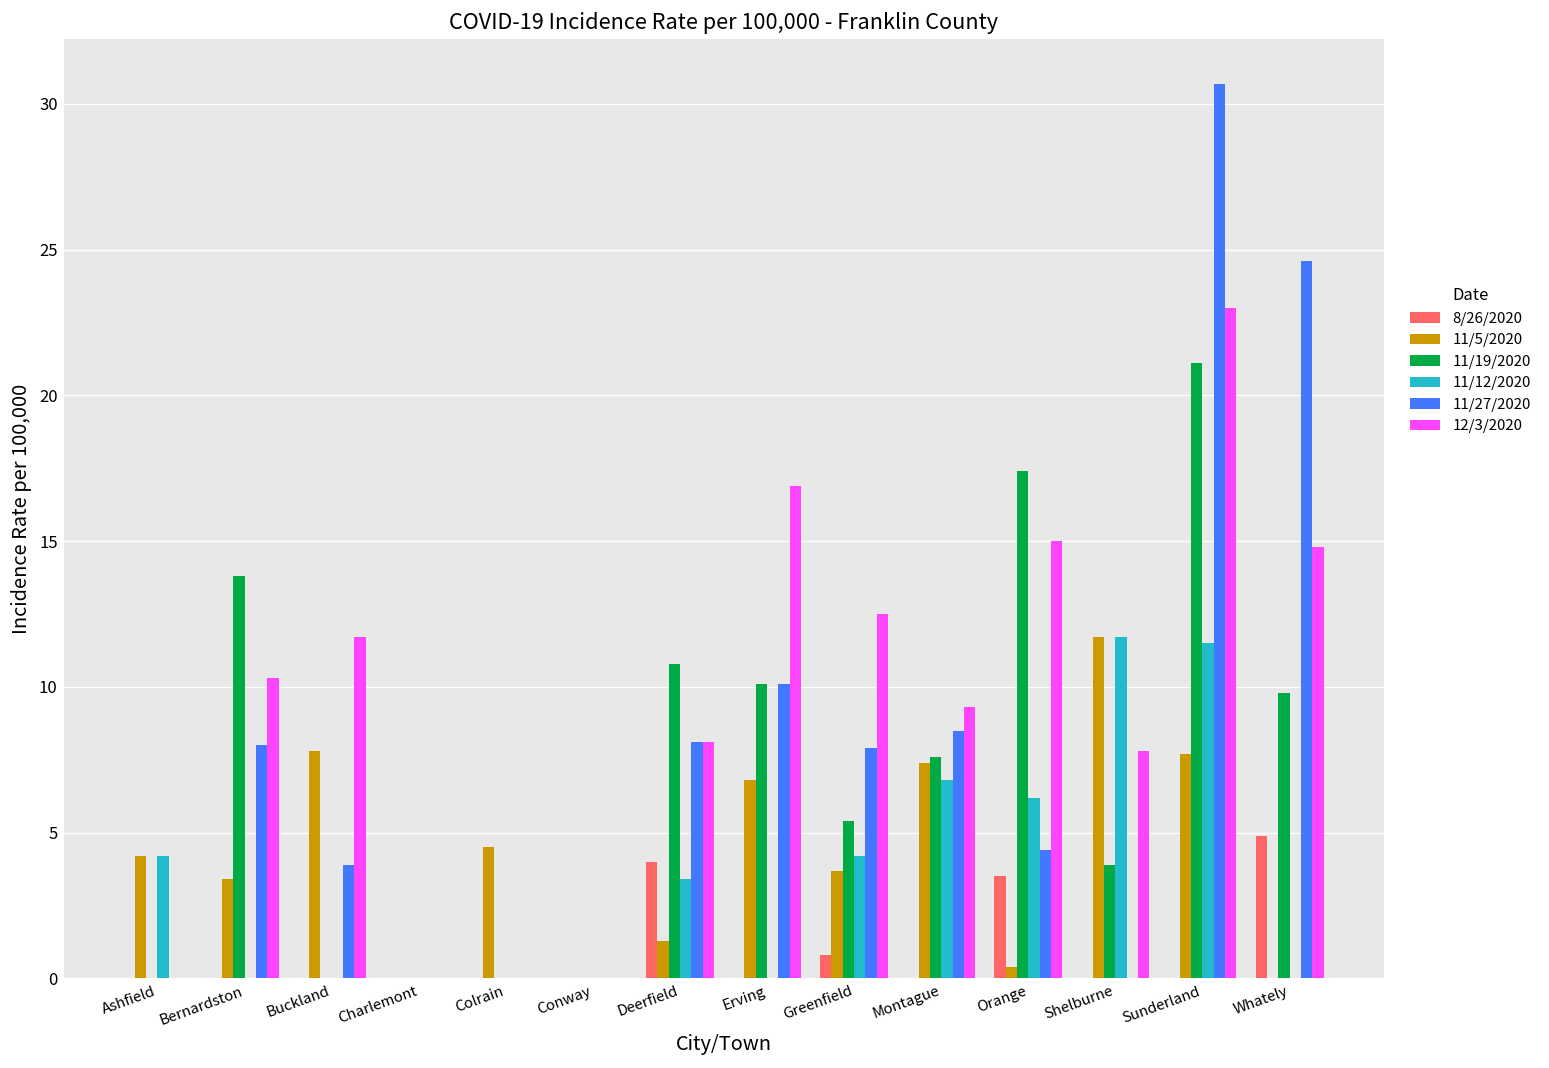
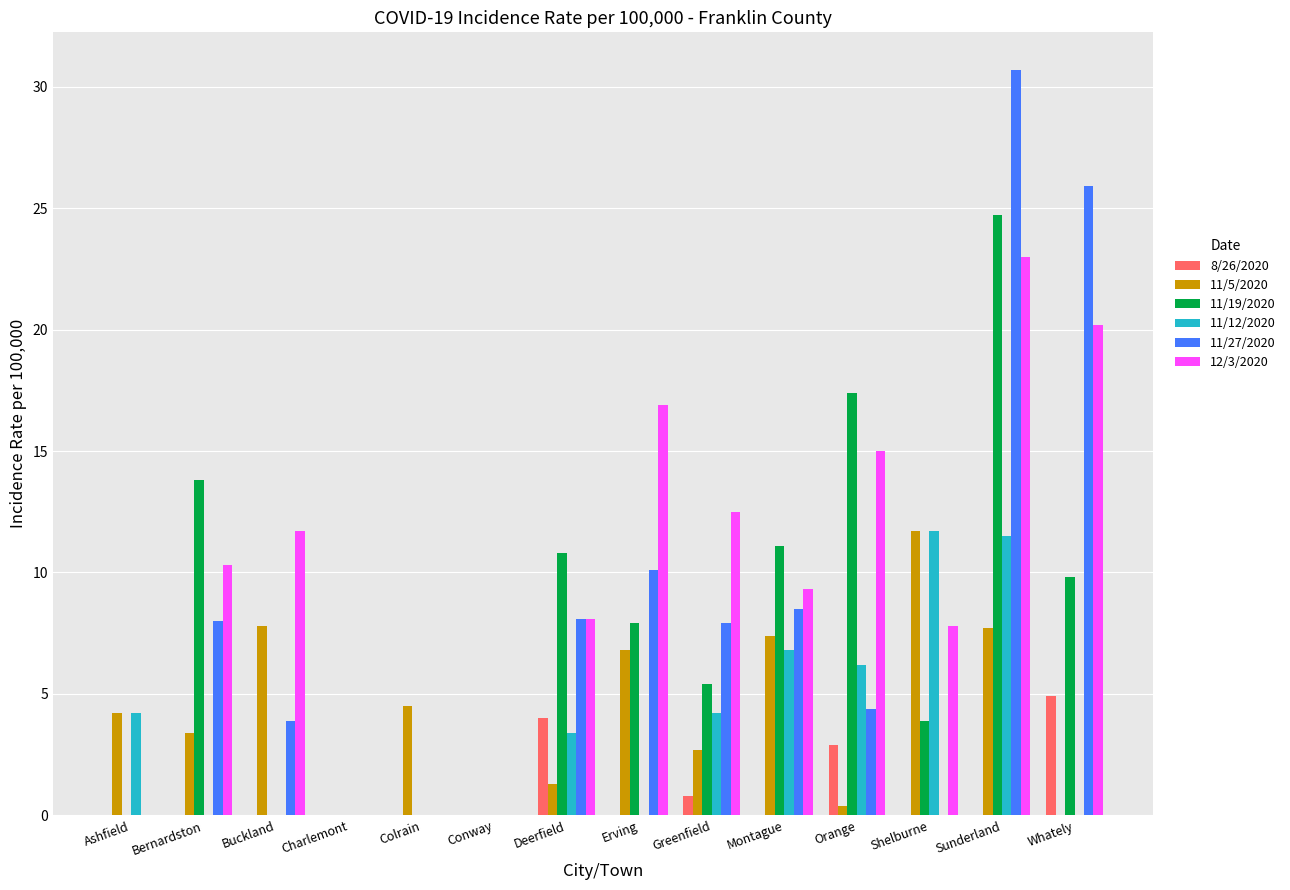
  {
    "8/26/2020": {
      "Ashfield": 0.0,
      "Bernardston": 0.0,
      "Buckland": 0.0,
      "Charlemont": 0.0,
      "Colrain": 0.0,
      "Conway": 0.0,
      "Deerfield": 4.0,
      "Erving": 0.0,
      "Greenfield": 0.8,
      "Montague": 0.0,
-     "Orange": 3.5,
+     "Orange": 2.9,
      "Shelburne": 0.0,
      "Sunderland": 0.0,
      "Whately": 4.9
    },
    "11/5/2020": {
      "Ashfield": 4.2,
      "Bernardston": 3.4,
      "Buckland": 7.8,
      "Charlemont": 0.0,
      "Colrain": 4.5,
      "Conway": 0.0,
      "Deerfield": 1.3,
      "Erving": 6.8,
-     "Greenfield": 3.7,
+     "Greenfield": 2.7,
      "Montague": 7.4,
      "Orange": 0.4,
      "Shelburne": 11.7,
      "Sunderland": 7.7,
      "Whately": 0.0
    },
    "11/19/2020": {
      "Ashfield": 0.0,
      "Bernardston": 13.8,
      "Buckland": 0.0,
      "Charlemont": 0.0,
      "Colrain": 0.0,
      "Conway": 0.0,
      "Deerfield": 10.8,
-     "Erving": 10.1,
+     "Erving": 7.9,
      "Greenfield": 5.4,
-     "Montague": 7.6,
+     "Montague": 11.1,
      "Orange": 17.4,
      "Shelburne": 3.9,
-     "Sunderland": 21.1,
+     "Sunderland": 24.7,
      "Whately": 9.8
    },
    "11/12/2020": {
      "Ashfield": 4.2,
      "Bernardston": 0.0,
      "Buckland": 0.0,
      "Charlemont": 0.0,
      "Colrain": 0.0,
      "Conway": 0.0,
      "Deerfield": 3.4,
      "Erving": 0.0,
      "Greenfield": 4.2,
      "Montague": 6.8,
      "Orange": 6.2,
      "Shelburne": 11.7,
      "Sunderland": 11.5,
      "Whately": 0.0
    },
    "11/27/2020": {
      "Ashfield": 0.0,
      "Bernardston": 8.0,
      "Buckland": 3.9,
      "Charlemont": 0.0,
      "Colrain": 0.0,
      "Conway": 0.0,
      "Deerfield": 8.1,
      "Erving": 10.1,
      "Greenfield": 7.9,
      "Montague": 8.5,
      "Orange": 4.4,
      "Shelburne": 0.0,
      "Sunderland": 30.7,
-     "Whately": 24.6
+     "Whately": 25.9
    },
    "12/3/2020": {
      "Ashfield": 0.0,
      "Bernardston": 10.3,
      "Buckland": 11.7,
      "Charlemont": 0.0,
      "Colrain": 0.0,
      "Conway": 0.0,
      "Deerfield": 8.1,
      "Erving": 16.9,
      "Greenfield": 12.5,
      "Montague": 9.3,
      "Orange": 15.0,
      "Shelburne": 7.8,
      "Sunderland": 23.0,
-     "Whately": 14.8
+     "Whately": 20.2
    }
  }
